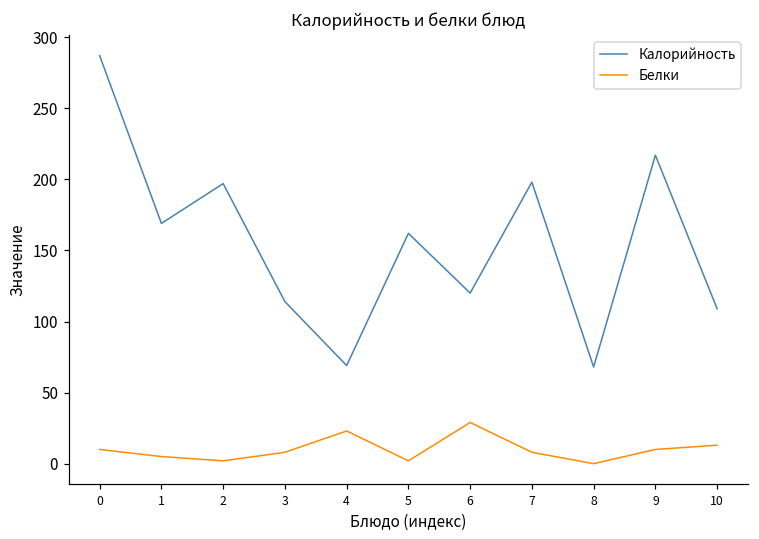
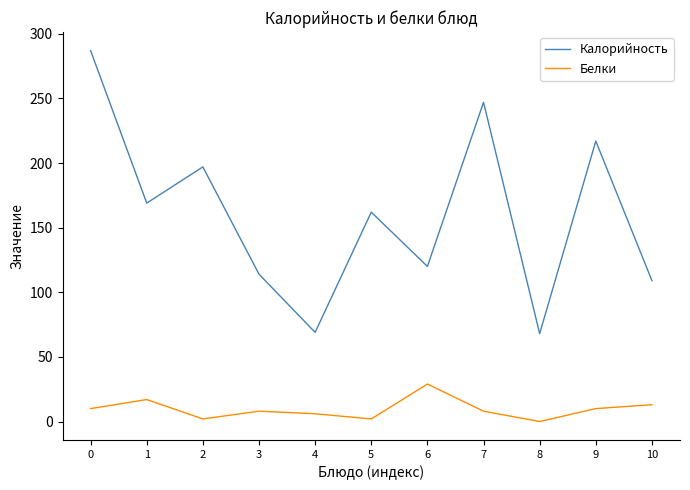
  {
    "Калорийность": {
      "0": 287,
      "1": 169,
      "2": 197,
      "3": 114,
      "4": 69,
      "5": 162,
      "6": 120,
-     "7": 198,
+     "7": 247,
      "8": 68,
      "9": 217,
      "10": 109
    },
    "Белки": {
      "0": 10,
-     "1": 5,
+     "1": 17,
      "2": 2,
      "3": 8,
-     "4": 23,
+     "4": 6,
      "5": 2,
      "6": 29,
      "7": 8,
      "8": 0,
      "9": 10,
      "10": 13
    }
  }
